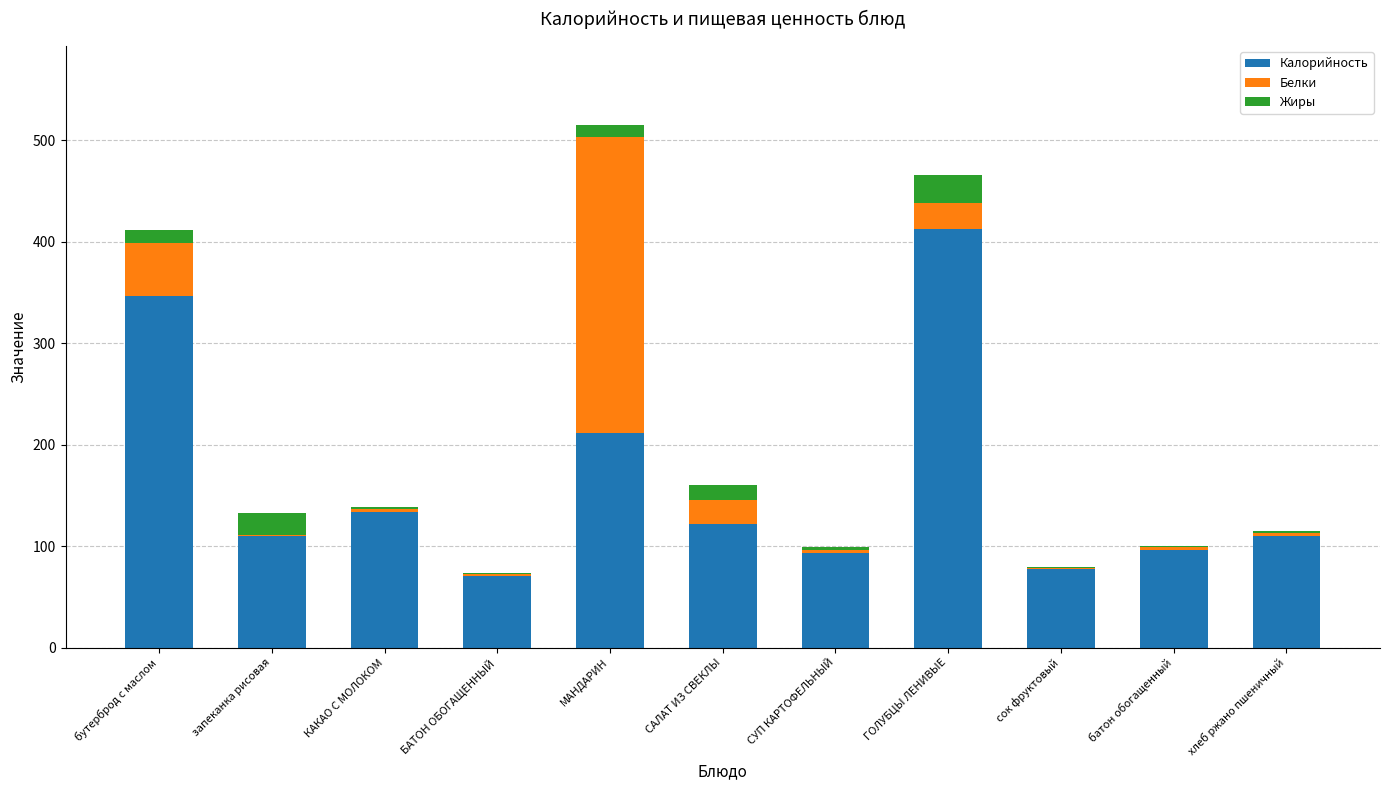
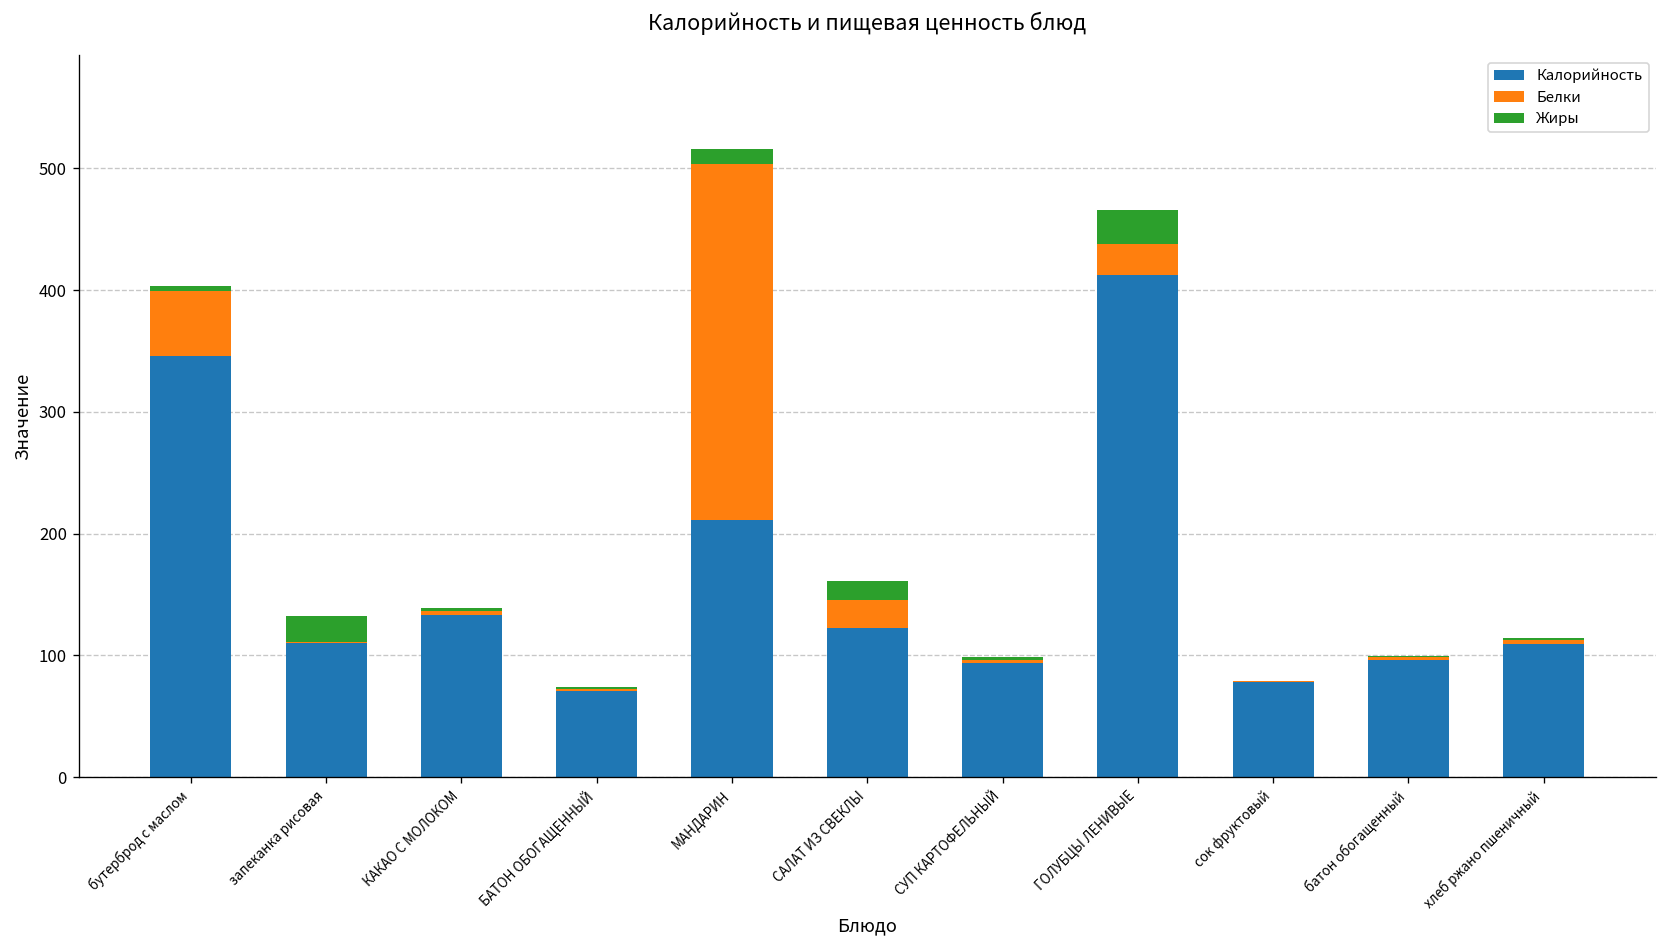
  {
    "Калорийность": {
      "бутерброд с маслом": 346,
      "запеканка рисовая": 110,
      "КАКАО С МОЛОКОМ": 133,
      "БАТОН ОБОГАЩЕННЫЙ": 70,
      "МАНДАРИН": 211,
      "САЛАТ ИЗ СВЕКЛЫ": 122,
      "СУП КАРТОФЕЛЬНЫЙ": 93,
      "ГОЛУБЦЫ ЛЕНИВЫЕ": 413,
      "сок фруктовый": 78,
      "батон обогащенный": 96,
      "хлеб ржано пшеничный": 110
    },
    "Белки": {
      "бутерброд с маслом": 53,
      "КАКАО С МОЛОКОМ": 3,
      "МАНДАРИН": 292,
      "САЛАТ ИЗ СВЕКЛЫ": 23,
      "СУП КАРТОФЕЛЬНЫЙ": 3,
      "ГОЛУБЦЫ ЛЕНИВЫЕ": 25,
      "батон обогащенный": 3,
      "хлеб ржано пшеничный": 3
    },
    "Жиры": {
-     "бутерброд с маслом": 12,
+     "бутерброд с маслом": 4,
      "запеканка рисовая": 21,
      "КАКАО С МОЛОКОМ": 3,
      "МАНДАРИН": 12,
      "САЛАТ ИЗ СВЕКЛЫ": 16,
      "ГОЛУБЦЫ ЛЕНИВЫЕ": 28
    }
  }
